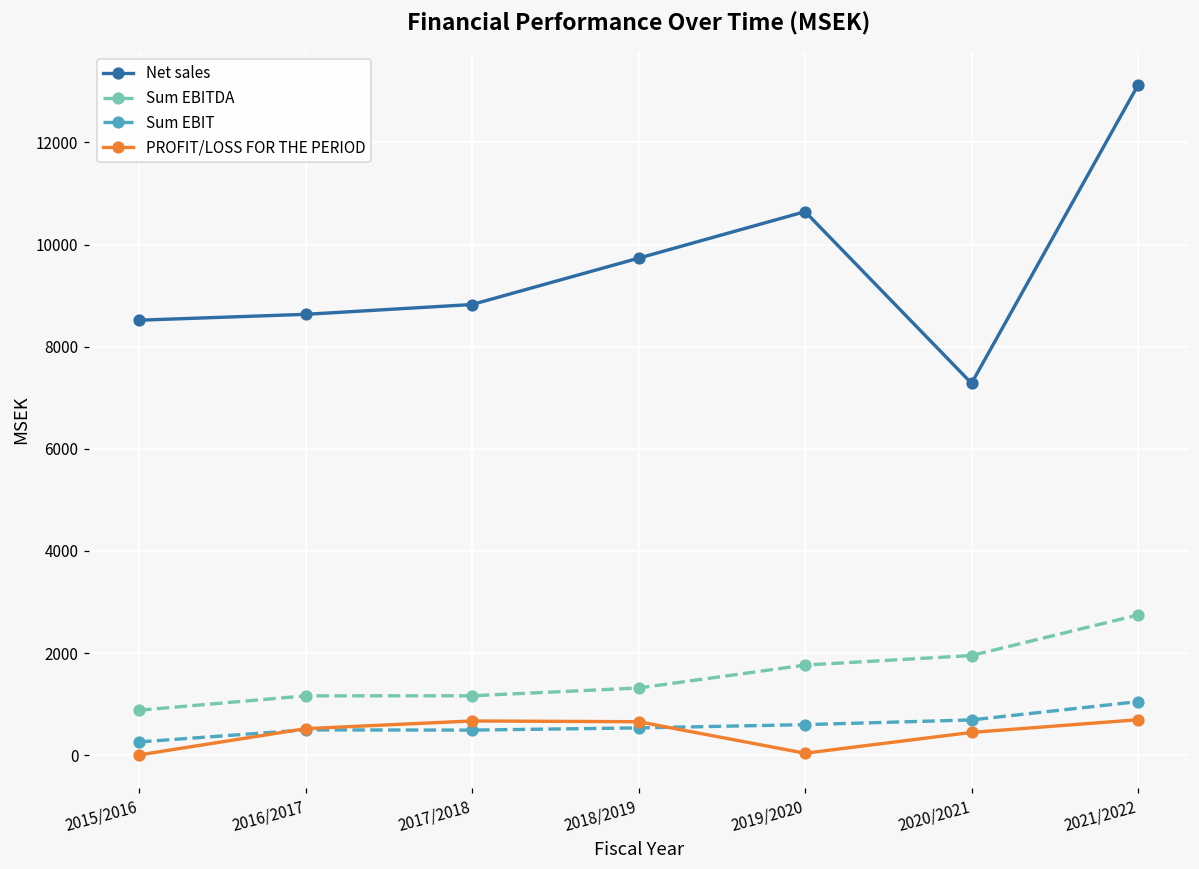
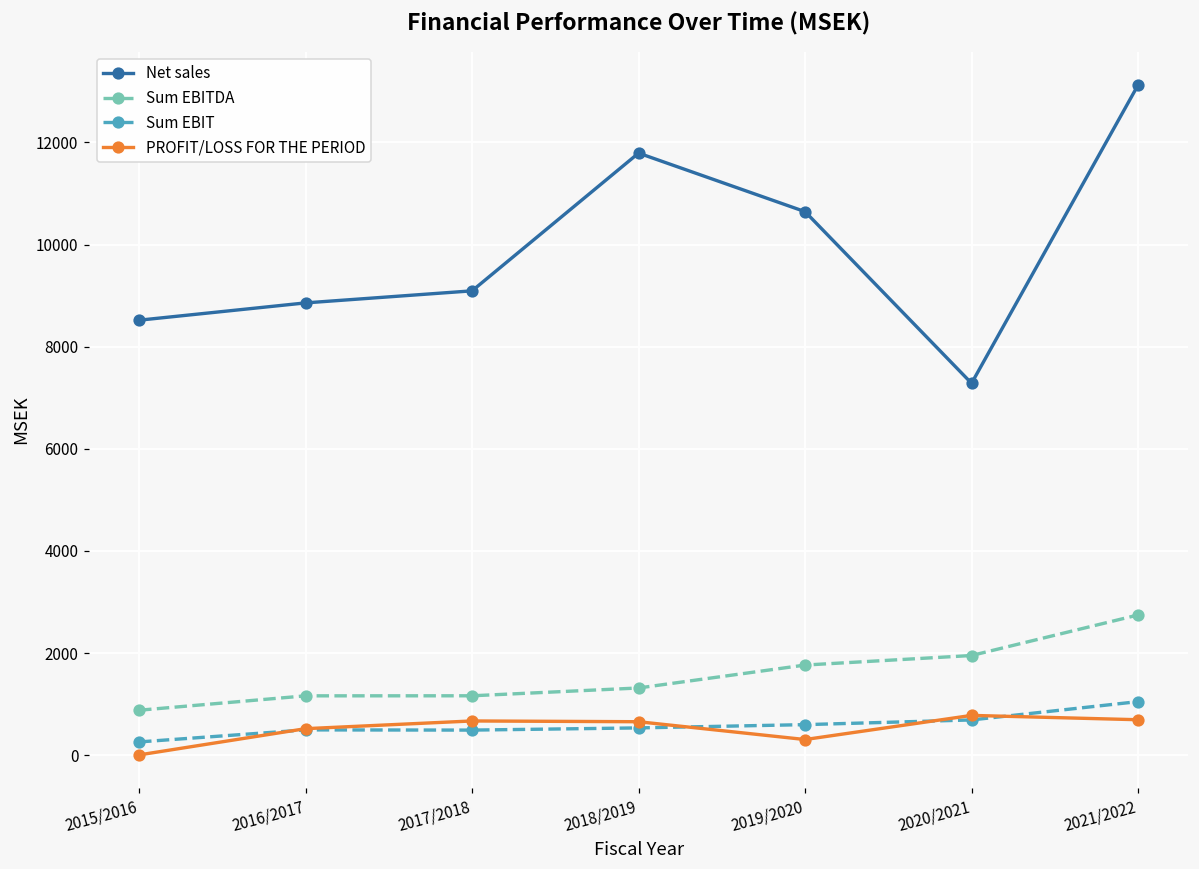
  {
    "Net sales": {
      "2015/2016": 8500,
-     "2016/2017": 8600,
-     "2017/2018": 8800,
-     "2018/2019": 9700,
+     "2016/2017": 8900,
+     "2017/2018": 9100,
+     "2018/2019": 11800,
      "2019/2020": 10600,
      "2020/2021": 7300,
      "2021/2022": 13100
    },
    "PROFIT/LOSS FOR THE PERIOD": {
      "2015/2016": 0,
      "2017/2018": 700,
      "2018/2019": 700,
-     "2019/2020": 0,
-     "2020/2021": 400,
+     "2019/2020": 300,
+     "2020/2021": 800,
      "2021/2022": 700
    }
  }
